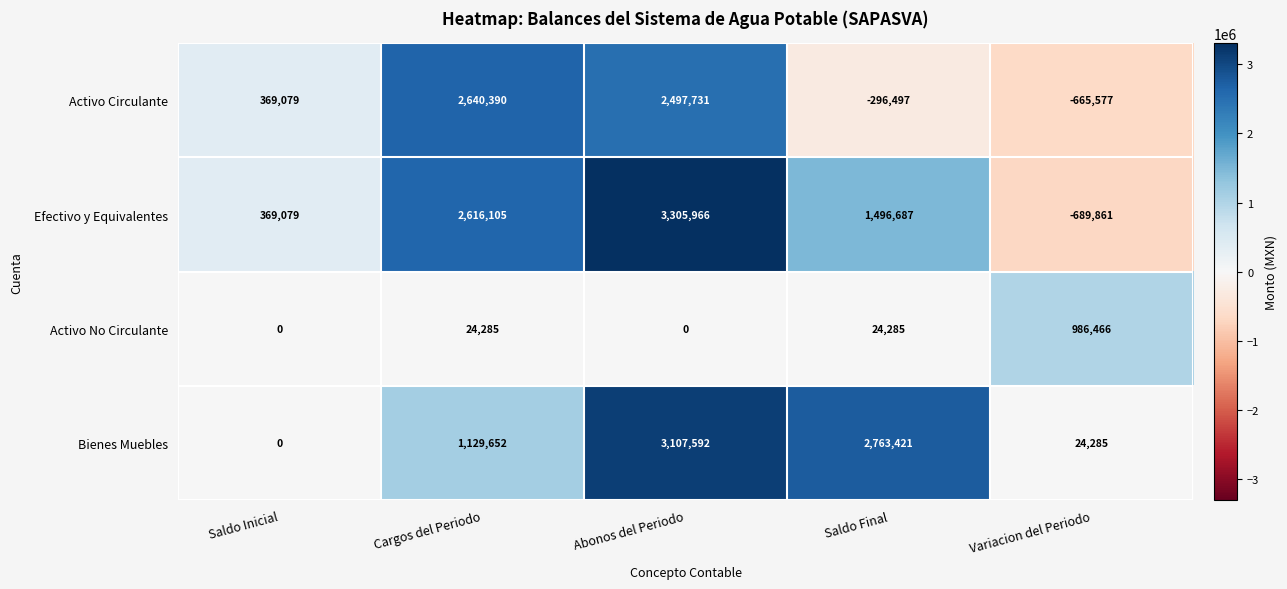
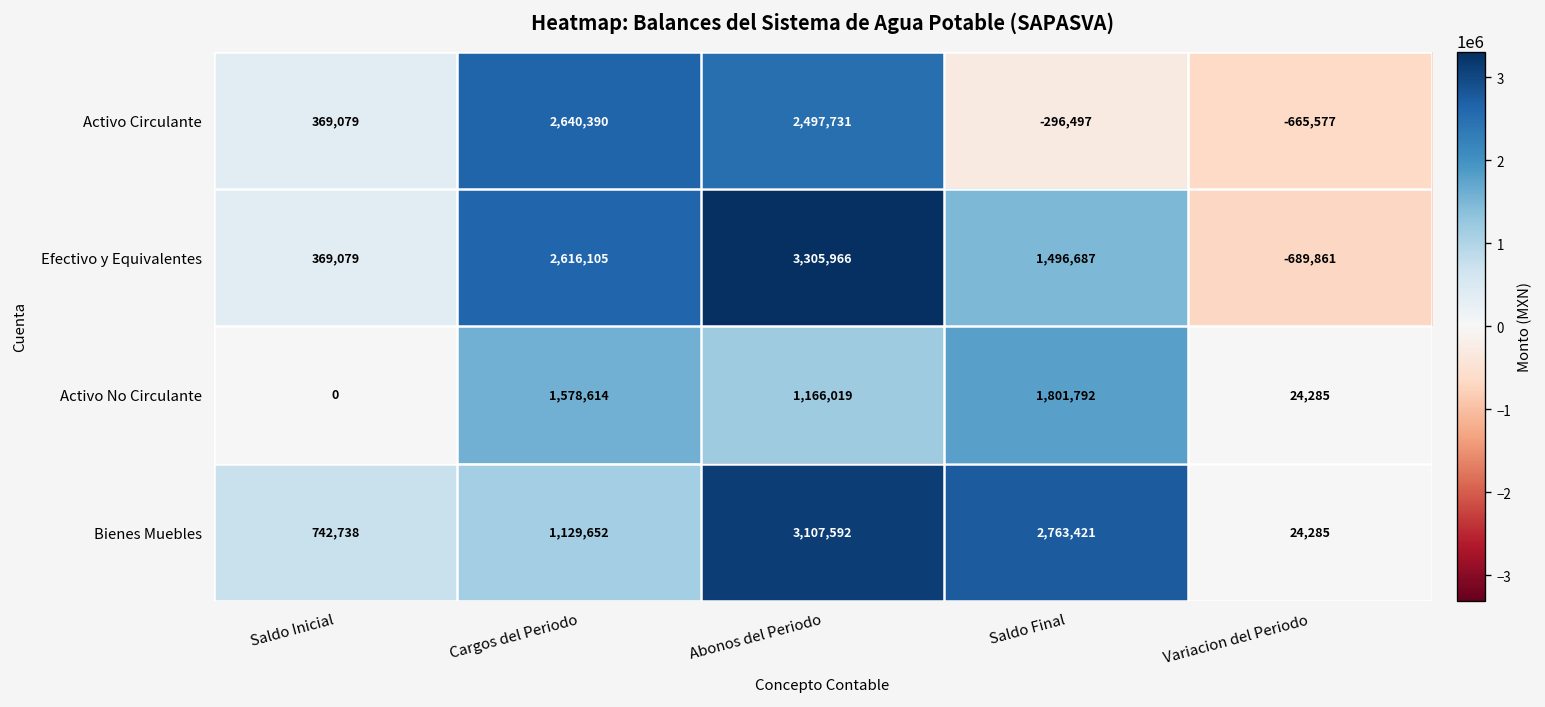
  {
    "Activo Circulante": {
      "Saldo Inicial": "369,079",
      "Cargos del Periodo": "2,640,390",
      "Abonos del Periodo": "2,497,731",
      "Saldo Final": "-296,497",
      "Variacion del Periodo": "-665,577"
    },
    "Efectivo y Equivalentes": {
      "Saldo Inicial": "369,079",
      "Cargos del Periodo": "2,616,105",
      "Abonos del Periodo": "3,305,966",
      "Saldo Final": "1,496,687",
      "Variacion del Periodo": "-689,861"
    },
    "Activo No Circulante": {
      "Saldo Inicial": "0",
-     "Cargos del Periodo": "24,285",
-     "Abonos del Periodo": "0",
-     "Saldo Final": "24,285",
-     "Variacion del Periodo": "986,466"
+     "Cargos del Periodo": "1,578,614",
+     "Abonos del Periodo": "1,166,019",
+     "Saldo Final": "1,801,792",
+     "Variacion del Periodo": "24,285"
    },
    "Bienes Muebles": {
-     "Saldo Inicial": "0",
+     "Saldo Inicial": "742,738",
      "Cargos del Periodo": "1,129,652",
      "Abonos del Periodo": "3,107,592",
      "Saldo Final": "2,763,421",
      "Variacion del Periodo": "24,285"
    }
  }
